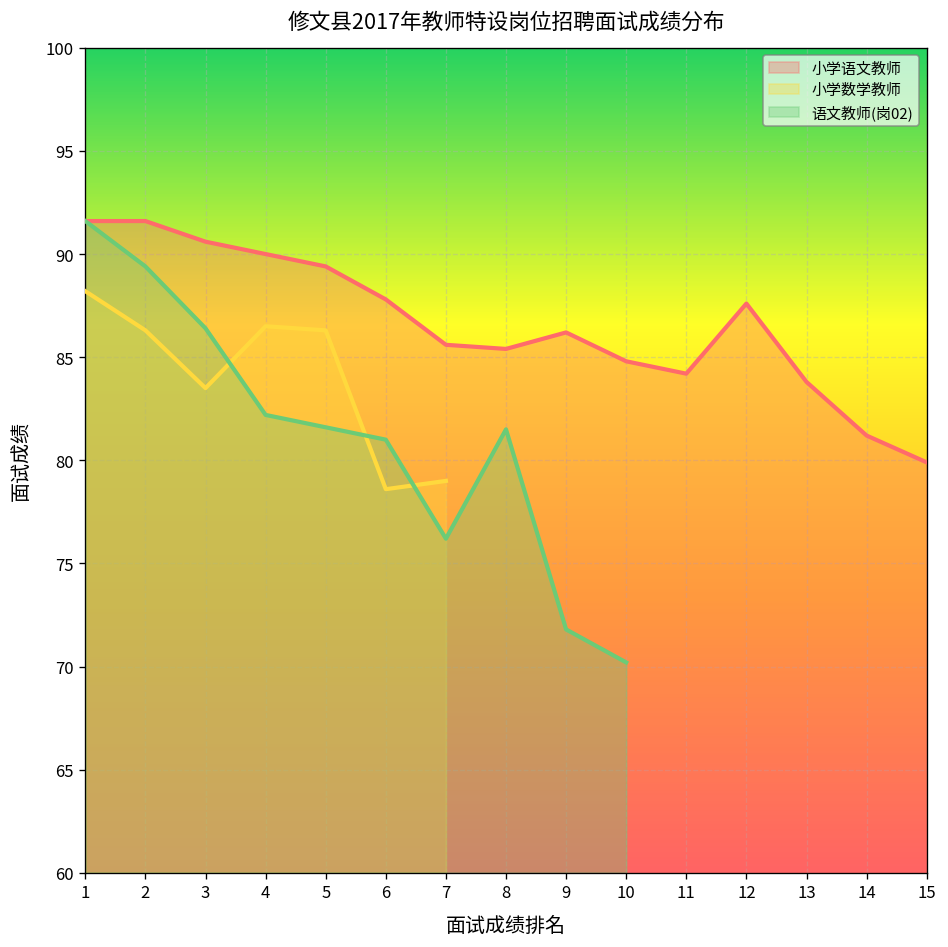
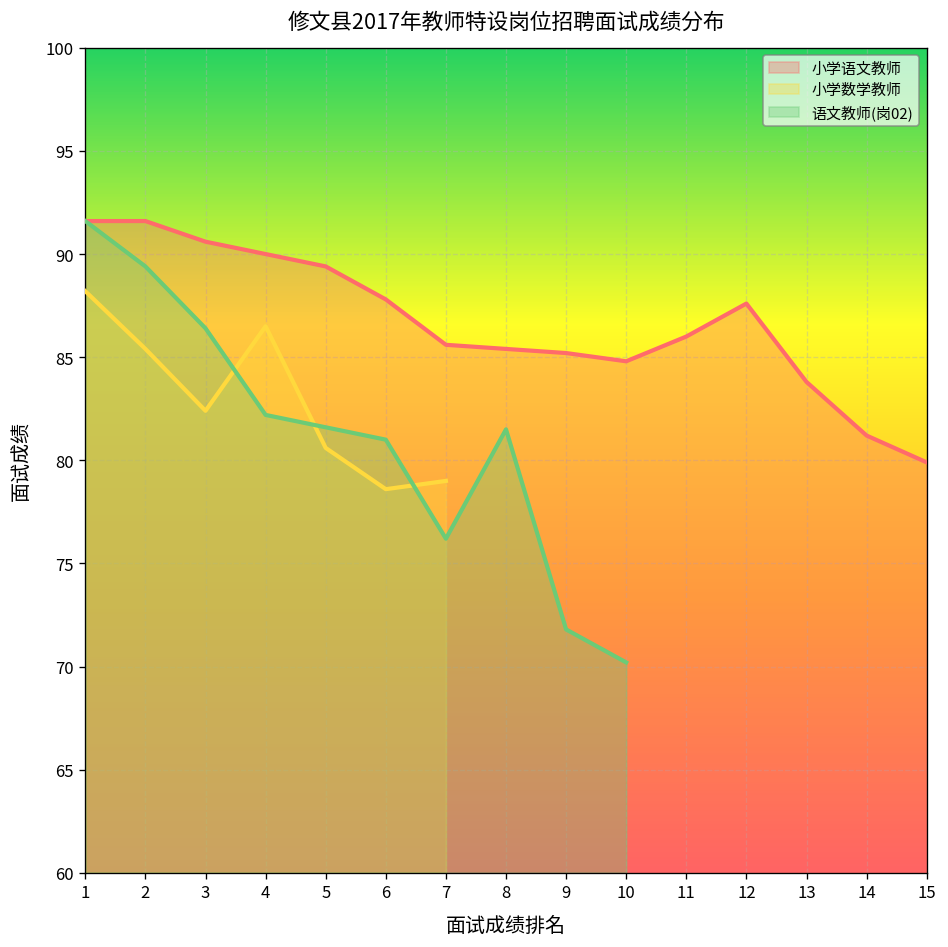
  {
    "小学语文教师": {
      "2": 91.6,
      "3": 90.6,
      "4": 90.0,
      "5": 89.4,
      "6": 87.8,
      "7": 85.6,
      "8": 85.4,
-     "9": 86.2,
+     "9": 85.2,
      "10": 84.8,
-     "11": 84.2,
+     "11": 86.0,
      "12": 87.6,
      "13": 83.8,
      "14": 81.2,
      "15": 79.9
    },
    "小学数学教师": {
      "1": 88.2,
-     "2": 86.3,
-     "3": 83.5,
+     "2": 85.4,
+     "3": 82.4,
      "4": 86.5,
-     "5": 86.3,
+     "5": 80.6,
      "6": 78.6,
      "7": 79.0
    },
    "语文教师(岗02)": {
      "2": 89.4,
      "3": 86.4,
      "4": 82.2,
      "5": 81.6,
      "6": 81.0,
      "7": 76.2,
      "8": 81.5,
      "9": 71.8,
      "10": 70.2
    }
  }
